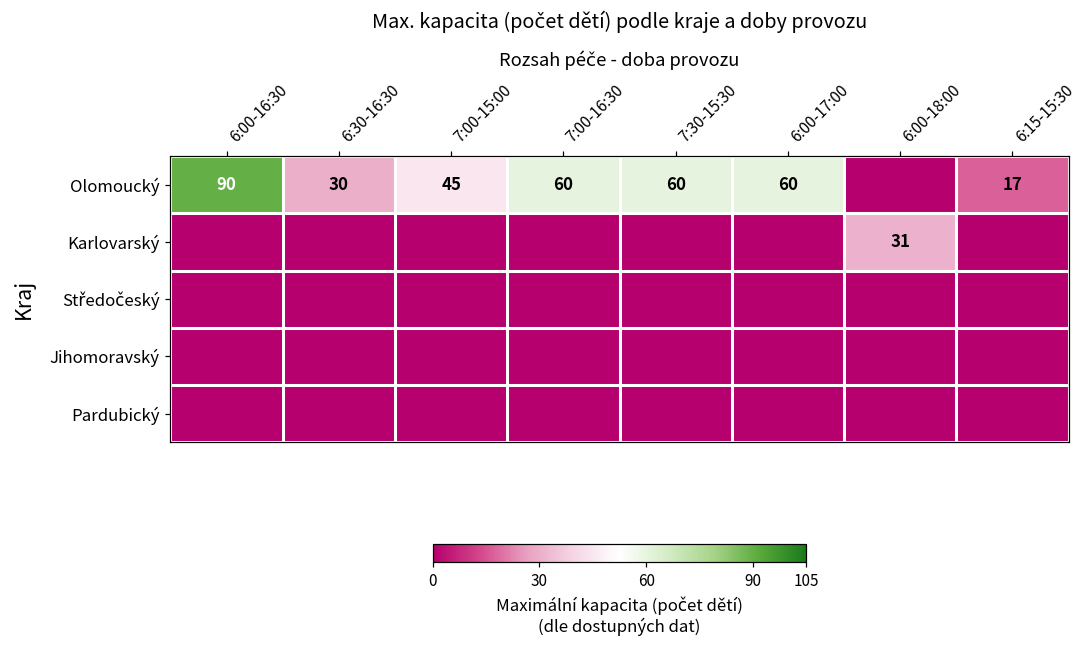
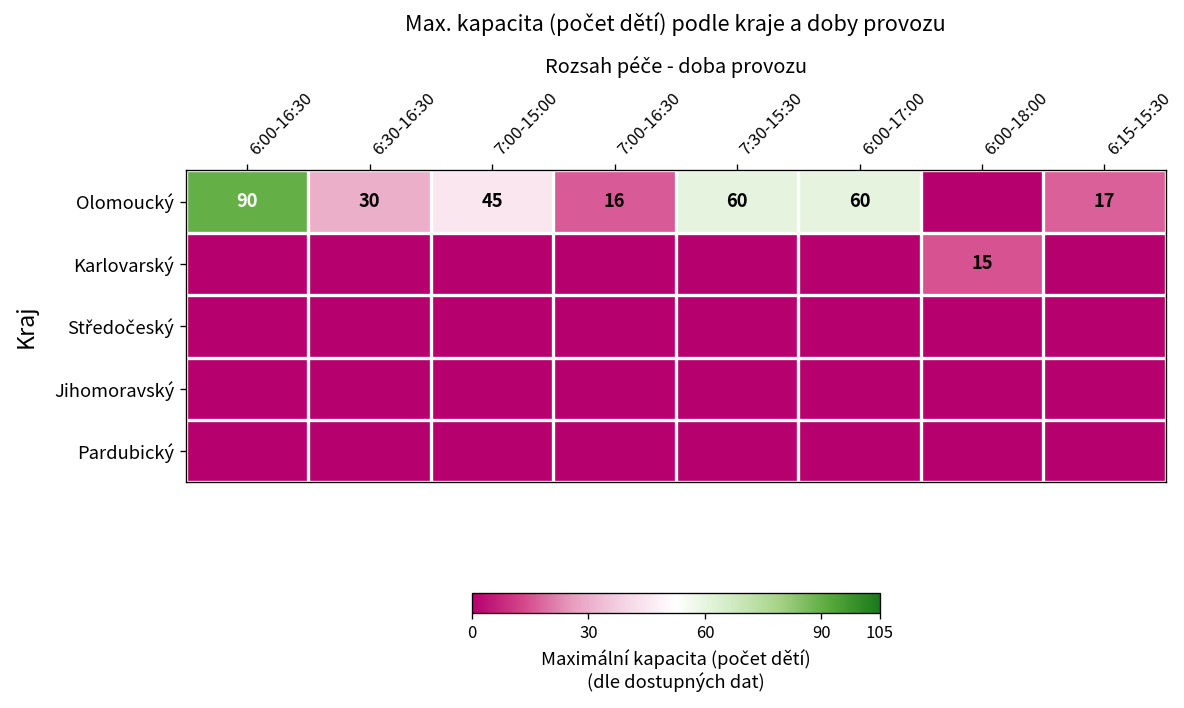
  {
    "Olomoucký": {
      "6:00-16:30": 90,
      "6:30-16:30": 30,
      "7:00-15:00": 45,
-     "7:00-16:30": 60,
+     "7:00-16:30": 16,
      "7:30-15:30": 60,
      "6:00-17:00": 60,
      "6:15-15:30": 17
    },
    "Karlovarský": {
-     "6:00-18:00": 31
+     "6:00-18:00": 15
    }
  }
